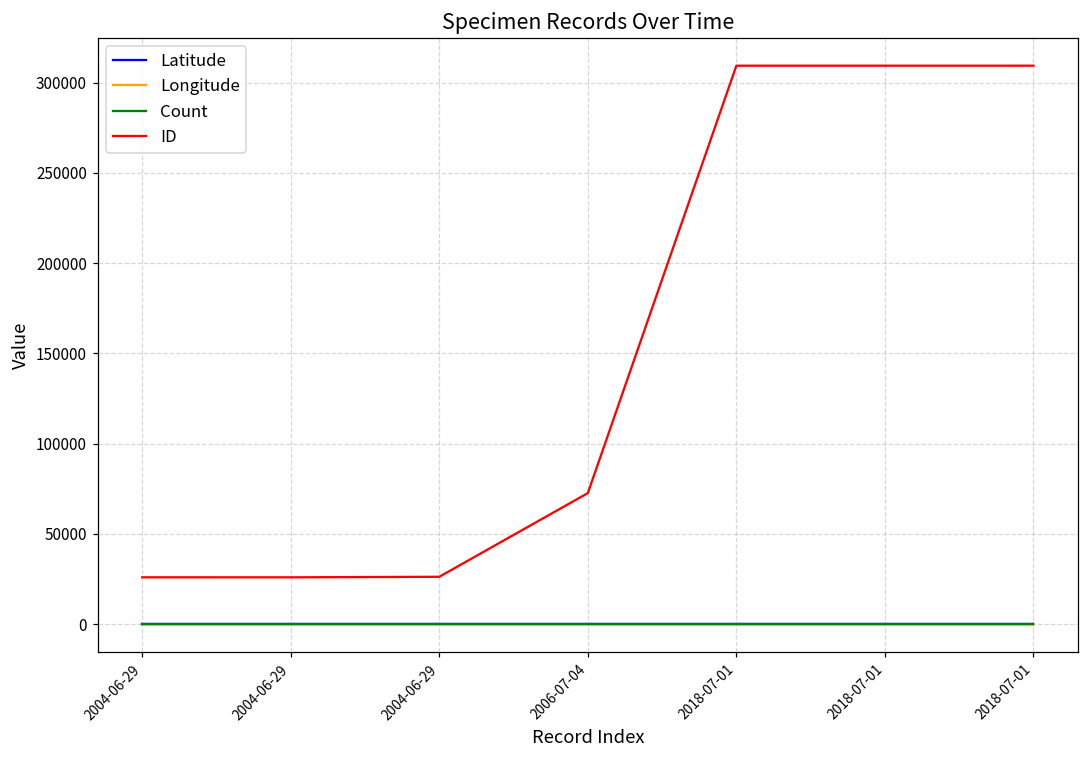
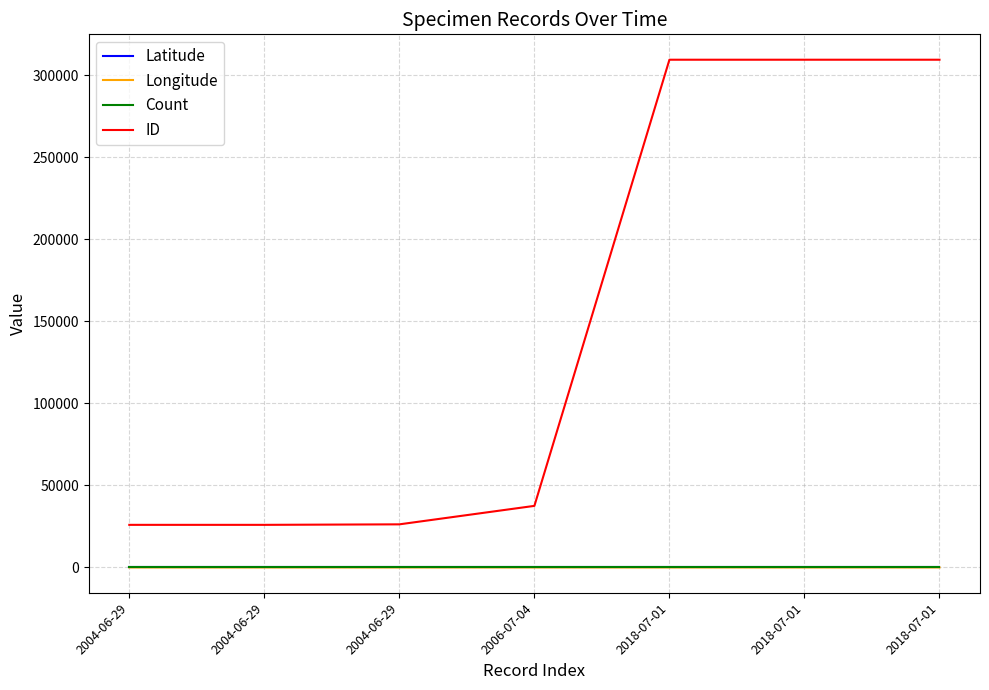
  {
    "Count": {
      "2006-07-04": 0
    },
    "ID": {
-     "2006-07-04": 73000
+     "2006-07-04": 37000
    }
  }
